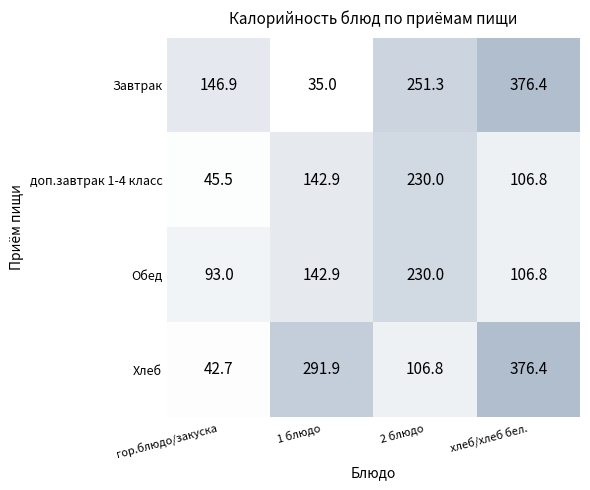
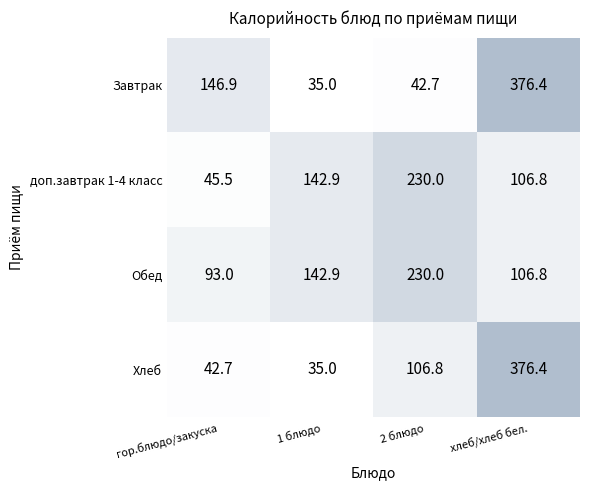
  {
    "Завтрак": {
      "гор.блюдо/закуска": 146.9,
      "1 блюдо": 35.0,
-     "2 блюдо": 251.3,
+     "2 блюдо": 42.7,
      "хлеб/хлеб бел.": 376.4
    },
    "доп.завтрак 1-4 класс": {
      "гор.блюдо/закуска": 45.5,
      "1 блюдо": 142.9,
      "2 блюдо": 230.0,
      "хлеб/хлеб бел.": 106.8
    },
    "Обед": {
      "гор.блюдо/закуска": 93.0,
      "1 блюдо": 142.9,
      "2 блюдо": 230.0,
      "хлеб/хлеб бел.": 106.8
    },
    "Хлеб": {
      "гор.блюдо/закуска": 42.7,
-     "1 блюдо": 291.9,
+     "1 блюдо": 35.0,
      "2 блюдо": 106.8,
      "хлеб/хлеб бел.": 376.4
    }
  }
